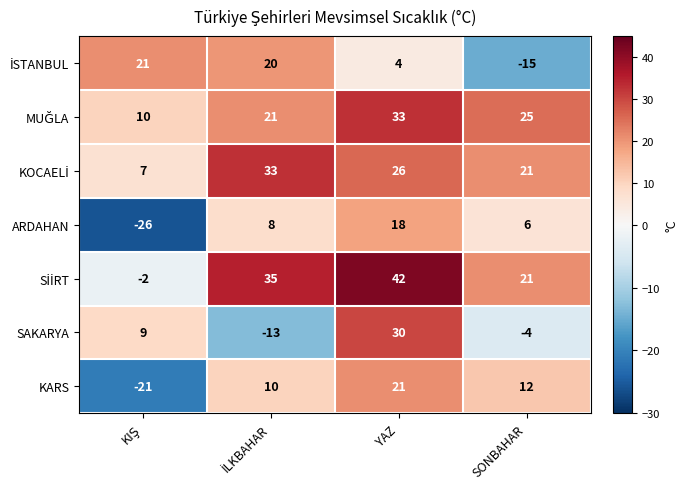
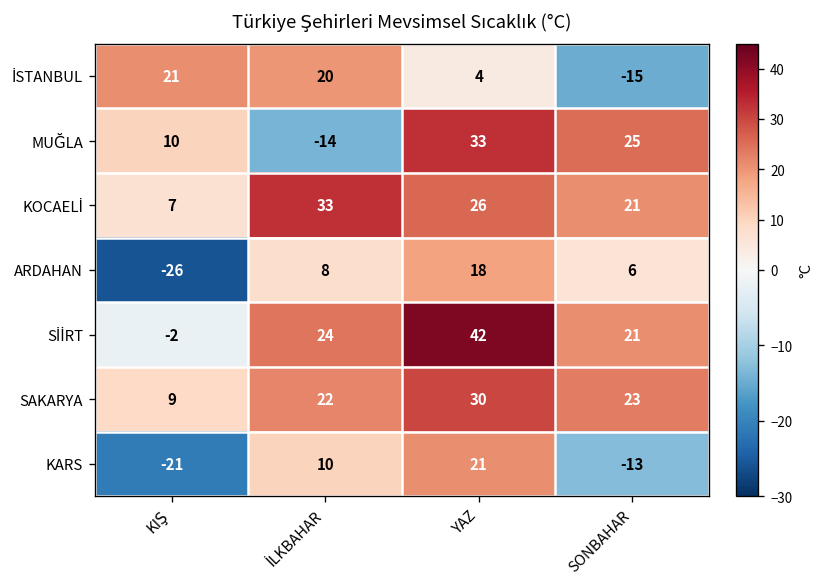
  {
    "İSTANBUL": {
      "KIŞ": 21,
      "İLKBAHAR": 20,
      "YAZ": 4,
      "SONBAHAR": -15
    },
    "MUĞLA": {
      "KIŞ": 10,
-     "İLKBAHAR": 21,
+     "İLKBAHAR": -14,
      "YAZ": 33,
      "SONBAHAR": 25
    },
    "KOCAELİ": {
      "KIŞ": 7,
      "İLKBAHAR": 33,
      "YAZ": 26,
      "SONBAHAR": 21
    },
    "ARDAHAN": {
      "KIŞ": -26,
      "İLKBAHAR": 8,
      "YAZ": 18,
      "SONBAHAR": 6
    },
    "SİİRT": {
      "KIŞ": -2,
-     "İLKBAHAR": 35,
+     "İLKBAHAR": 24,
      "YAZ": 42,
      "SONBAHAR": 21
    },
    "SAKARYA": {
      "KIŞ": 9,
-     "İLKBAHAR": -13,
+     "İLKBAHAR": 22,
      "YAZ": 30,
-     "SONBAHAR": -4
+     "SONBAHAR": 23
    },
    "KARS": {
      "KIŞ": -21,
      "İLKBAHAR": 10,
      "YAZ": 21,
-     "SONBAHAR": 12
+     "SONBAHAR": -13
    }
  }
